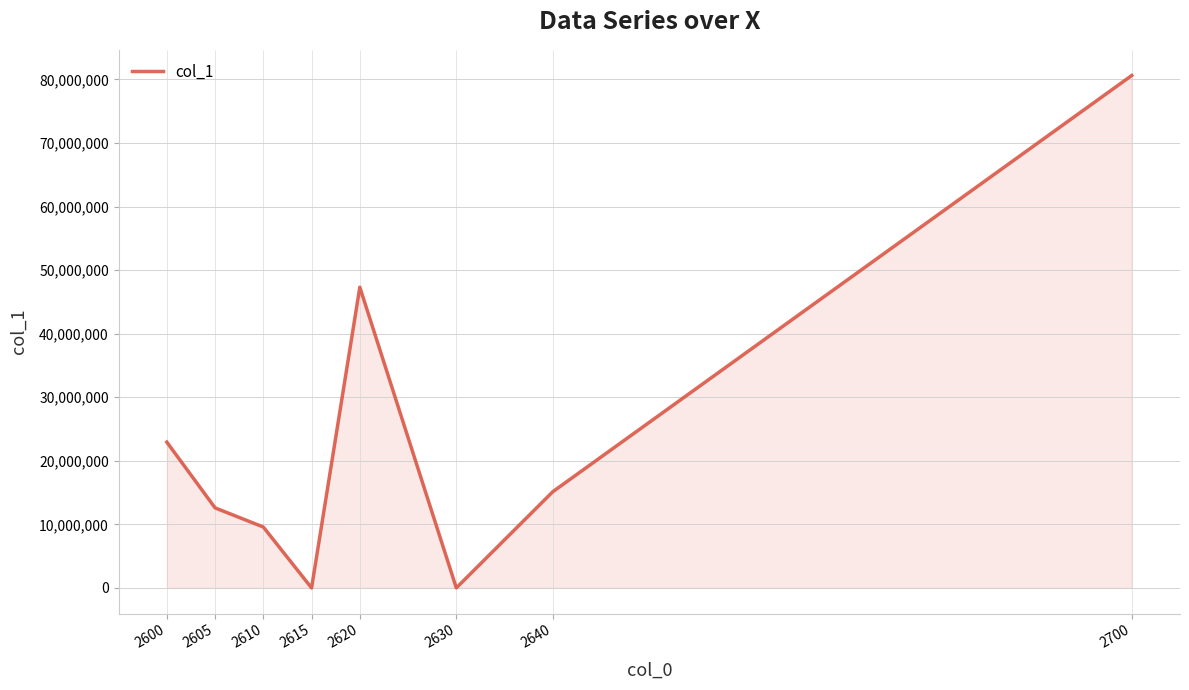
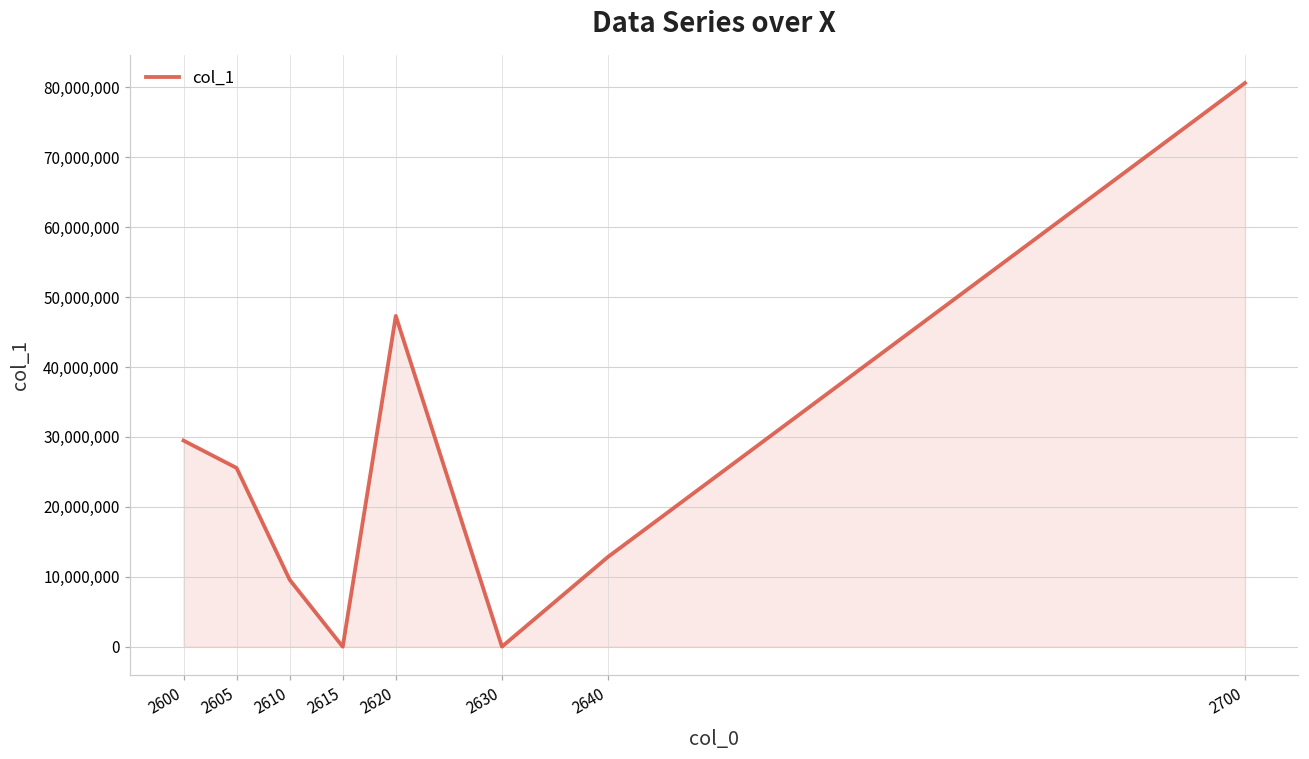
  {
-   "2600": "23,000,000",
-   "2605": "13,000,000",
+   "2600": "29,000,000",
+   "2605": "26,000,000",
    "2610": "10,000,000",
    "2615": "0",
    "2620": "47,000,000",
    "2630": "0",
-   "2640": "15,000,000",
+   "2640": "13,000,000",
    "2700": "81,000,000"
  }
